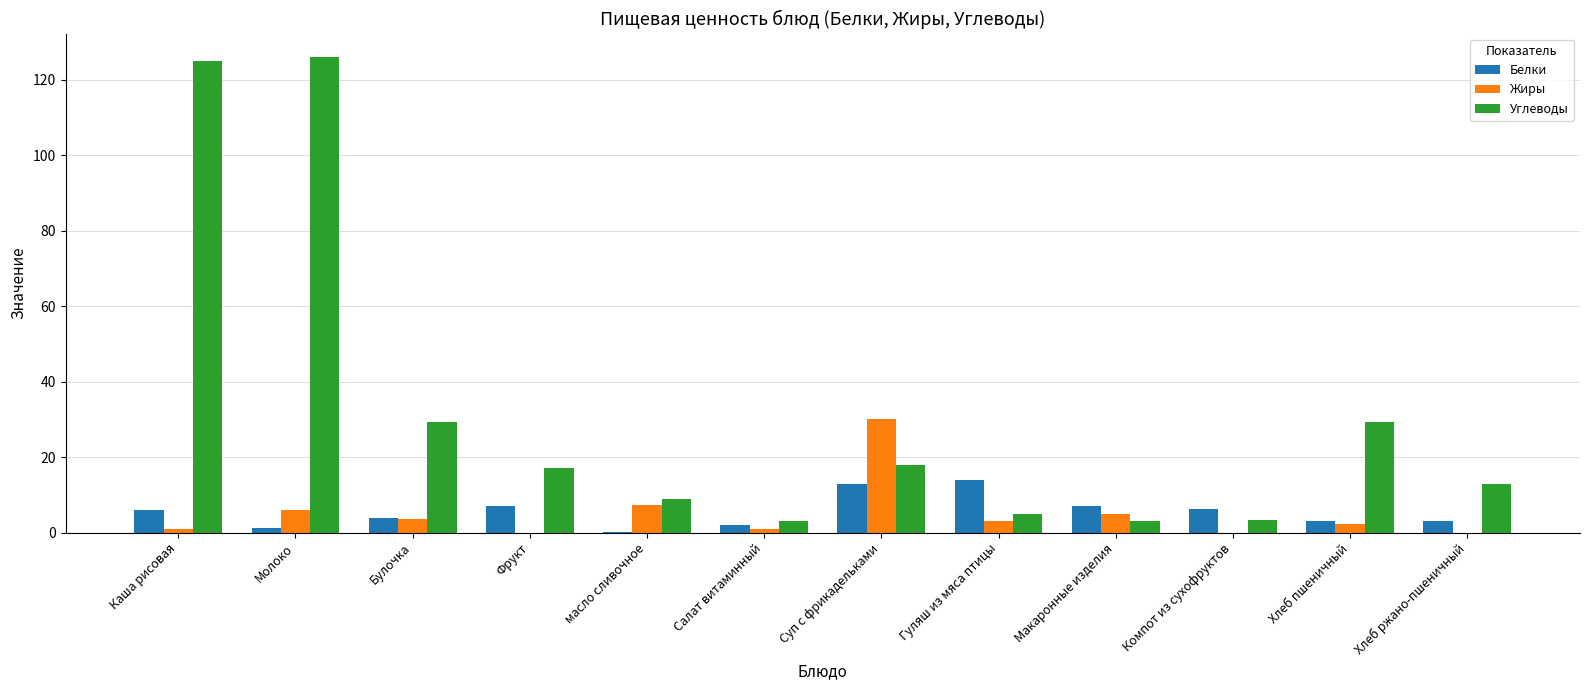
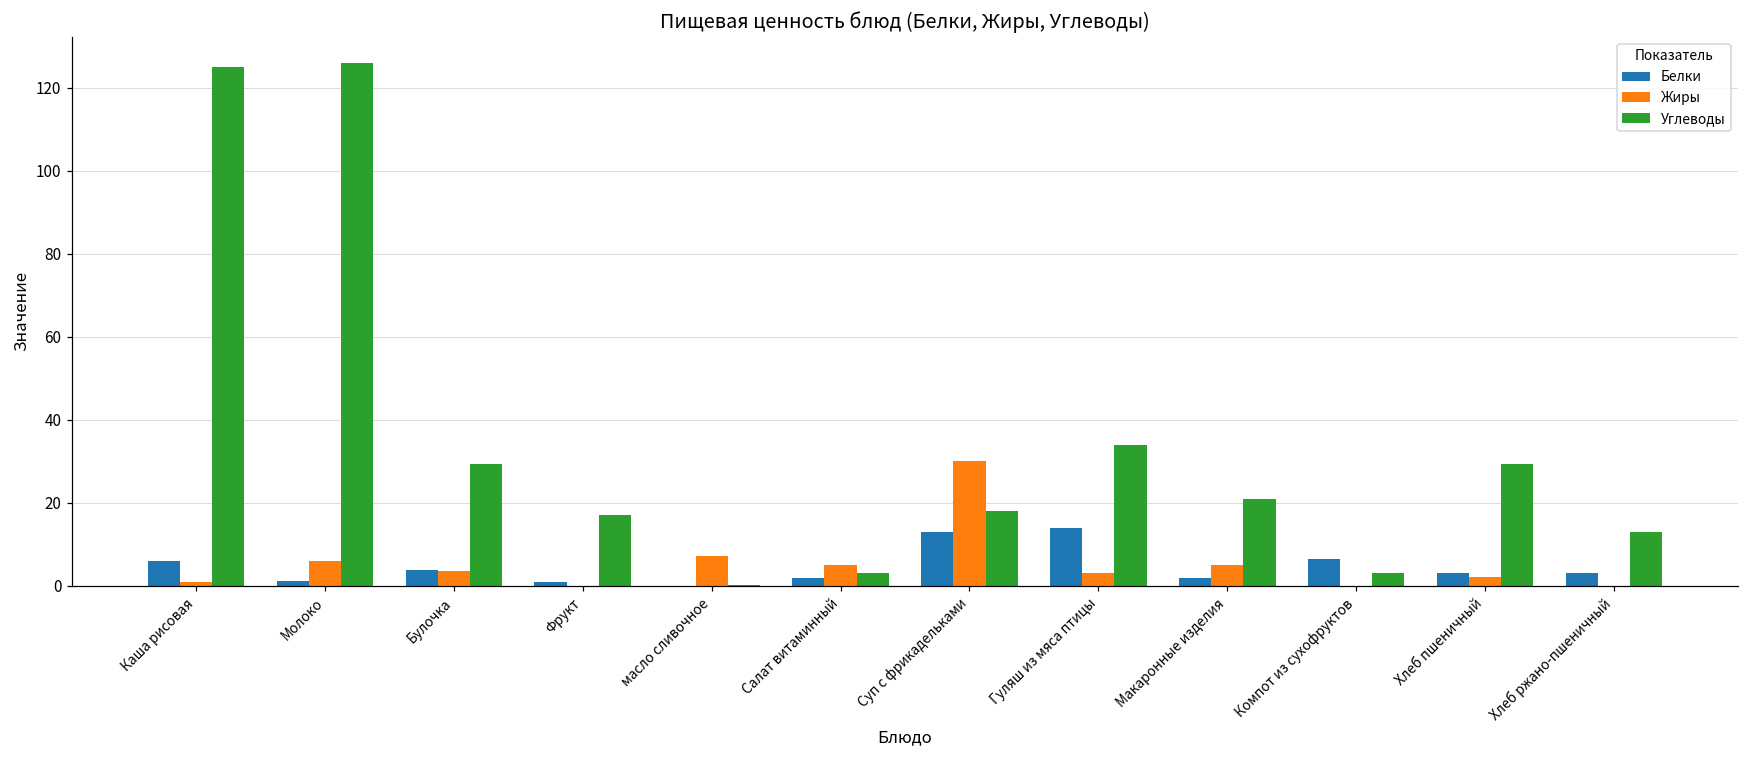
  {
    "Белки": {
      "Каша рисовая": 6,
      "Молоко": 1,
      "Булочка": 4,
-     "Фрукт": 7,
+     "Фрукт": 1,
      "Салат витаминный": 2,
      "Суп с фрикадельками": 13,
      "Гуляш из мяса птицы": 14,
-     "Макаронные изделия": 7,
+     "Макаронные изделия": 2,
      "Компот из сухофруктов": 6,
      "Хлеб пшеничный": 3,
      "Хлеб ржано-пшеничный": 3
    },
    "Жиры": {
      "Каша рисовая": 1,
      "Молоко": 6,
      "Булочка": 4,
      "Фрукт": 0,
      "масло сливочное": 7,
-     "Салат витаминный": 1,
+     "Салат витаминный": 5,
      "Суп с фрикадельками": 30,
      "Гуляш из мяса птицы": 3,
      "Макаронные изделия": 5,
      "Компот из сухофруктов": 0,
      "Хлеб пшеничный": 2,
      "Хлеб ржано-пшеничный": 0
    },
    "Углеводы": {
      "Каша рисовая": 125,
      "Молоко": 126,
      "Булочка": 29,
      "Фрукт": 17,
-     "масло сливочное": 9,
+     "масло сливочное": 0,
      "Салат витаминный": 3,
      "Суп с фрикадельками": 18,
-     "Гуляш из мяса птицы": 5,
-     "Макаронные изделия": 3,
+     "Гуляш из мяса птицы": 34,
+     "Макаронные изделия": 21,
      "Компот из сухофруктов": 3,
      "Хлеб пшеничный": 29,
      "Хлеб ржано-пшеничный": 13
    }
  }
